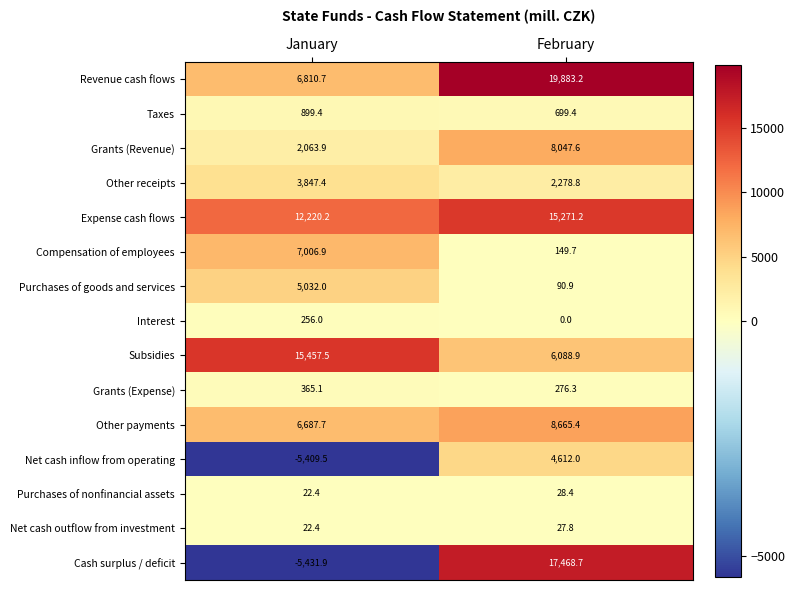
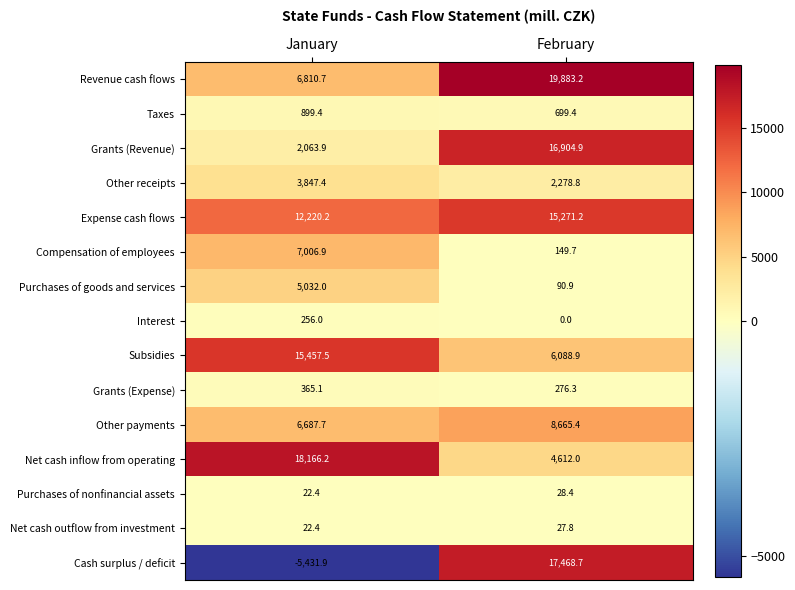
  {
    "Revenue cash flows": {
      "January": "6,810.7",
      "February": "19,883.2"
    },
    "Taxes": {
      "January": "899.4",
      "February": "699.4"
    },
    "Grants (Revenue)": {
      "January": "2,063.9",
-     "February": "8,047.6"
+     "February": "16,904.9"
    },
    "Other receipts": {
      "January": "3,847.4",
      "February": "2,278.8"
    },
    "Expense cash flows": {
      "January": "12,220.2",
      "February": "15,271.2"
    },
    "Compensation of employees": {
      "January": "7,006.9",
      "February": "149.7"
    },
    "Purchases of goods and services": {
      "January": "5,032.0",
      "February": "90.9"
    },
    "Interest": {
      "January": "256.0",
      "February": "0.0"
    },
    "Subsidies": {
      "January": "15,457.5",
      "February": "6,088.9"
    },
    "Grants (Expense)": {
      "January": "365.1",
      "February": "276.3"
    },
    "Other payments": {
      "January": "6,687.7",
      "February": "8,665.4"
    },
    "Net cash inflow from operating": {
-     "January": "-5,409.5",
+     "January": "18,166.2",
      "February": "4,612.0"
    },
    "Purchases of nonfinancial assets": {
      "January": "22.4",
      "February": "28.4"
    },
    "Net cash outflow from investment": {
      "January": "22.4",
      "February": "27.8"
    },
    "Cash surplus / deficit": {
      "January": "-5,431.9",
      "February": "17,468.7"
    }
  }
